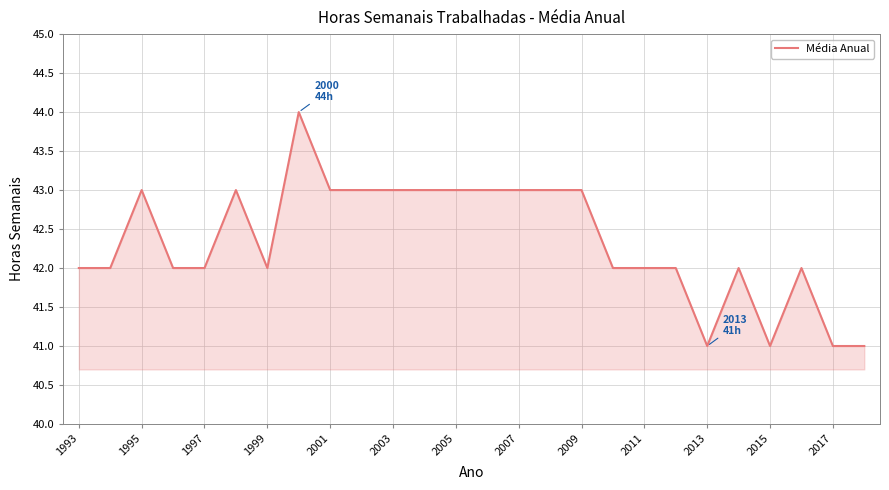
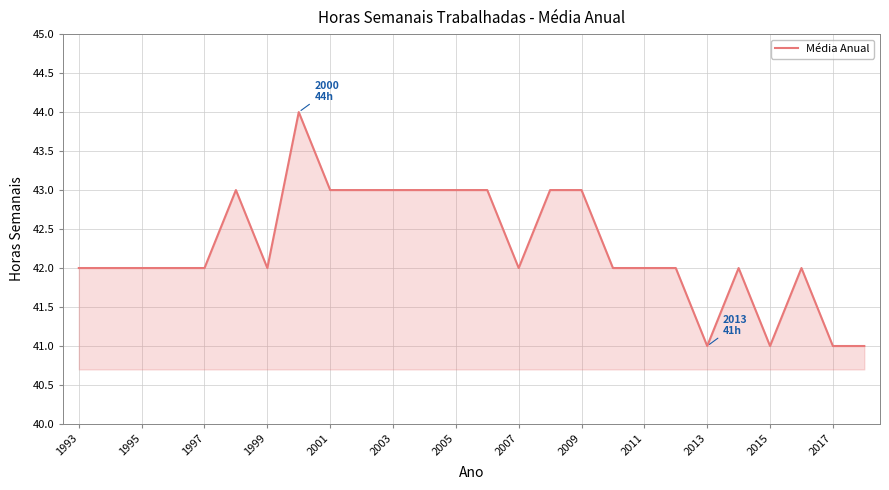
  {
    "1993": 42,
-   "1995": 43,
+   "1995": 42,
    "1997": 42,
    "1999": 42,
    "2001": 43,
    "2003": 43,
    "2005": 43,
-   "2007": 43,
+   "2007": 42,
    "2009": 43,
    "2011": 42,
    "2015": 41,
    "2017": 41
  }
